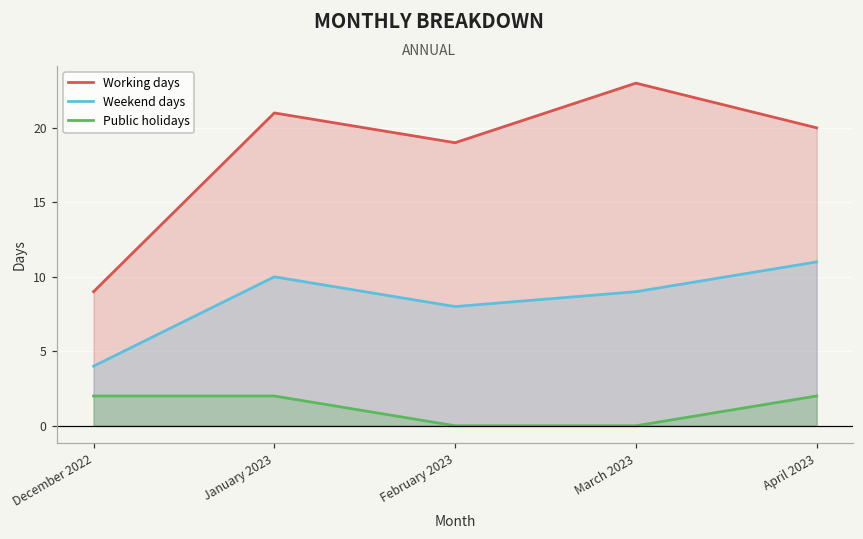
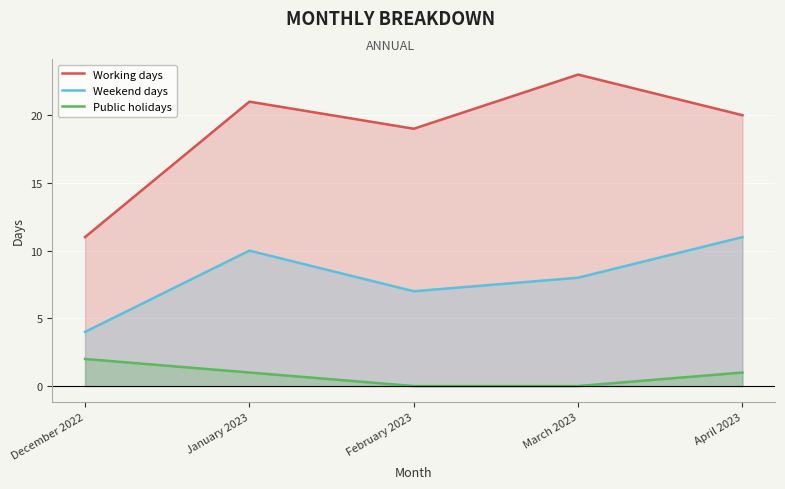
  {
    "Working days": {
-     "December 2022": 9,
+     "December 2022": 11,
      "January 2023": 21,
      "February 2023": 19,
      "March 2023": 23,
      "April 2023": 20
    },
    "Weekend days": {
      "December 2022": 4,
      "January 2023": 10,
-     "February 2023": 8,
-     "March 2023": 9,
+     "February 2023": 7,
+     "March 2023": 8,
      "April 2023": 11
    },
    "Public holidays": {
      "December 2022": 2,
-     "January 2023": 2,
+     "January 2023": 1,
      "February 2023": 0,
      "March 2023": 0,
-     "April 2023": 2
+     "April 2023": 1
    }
  }
